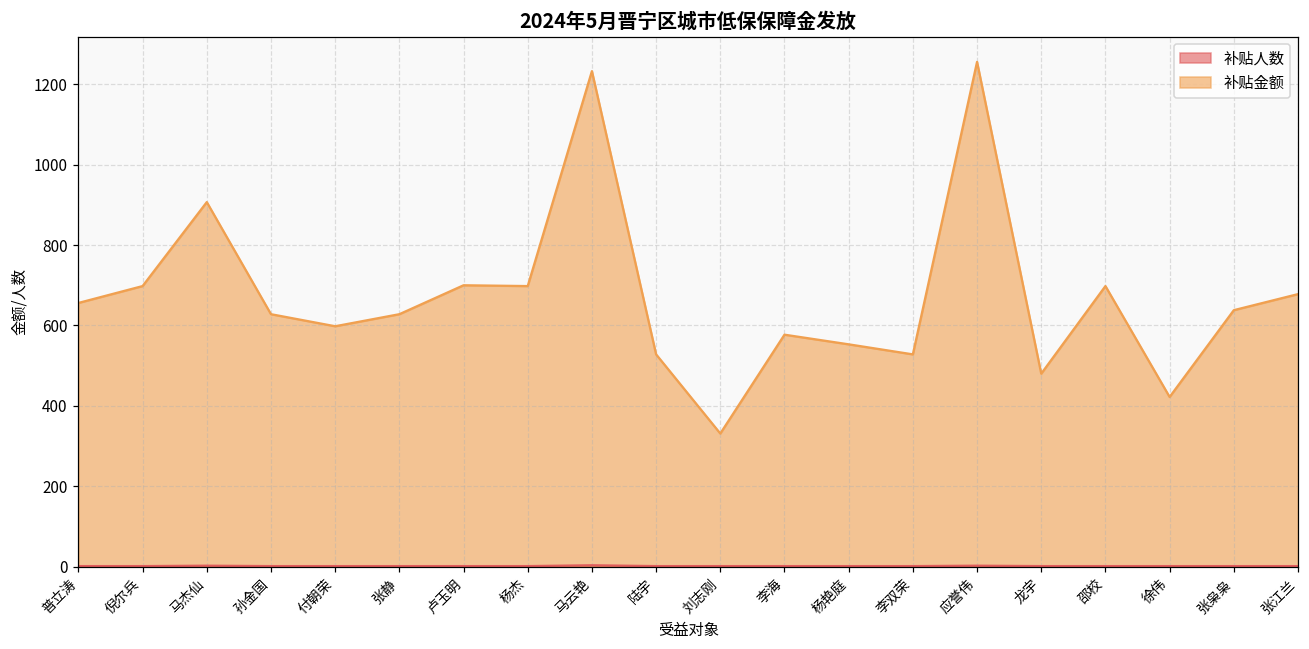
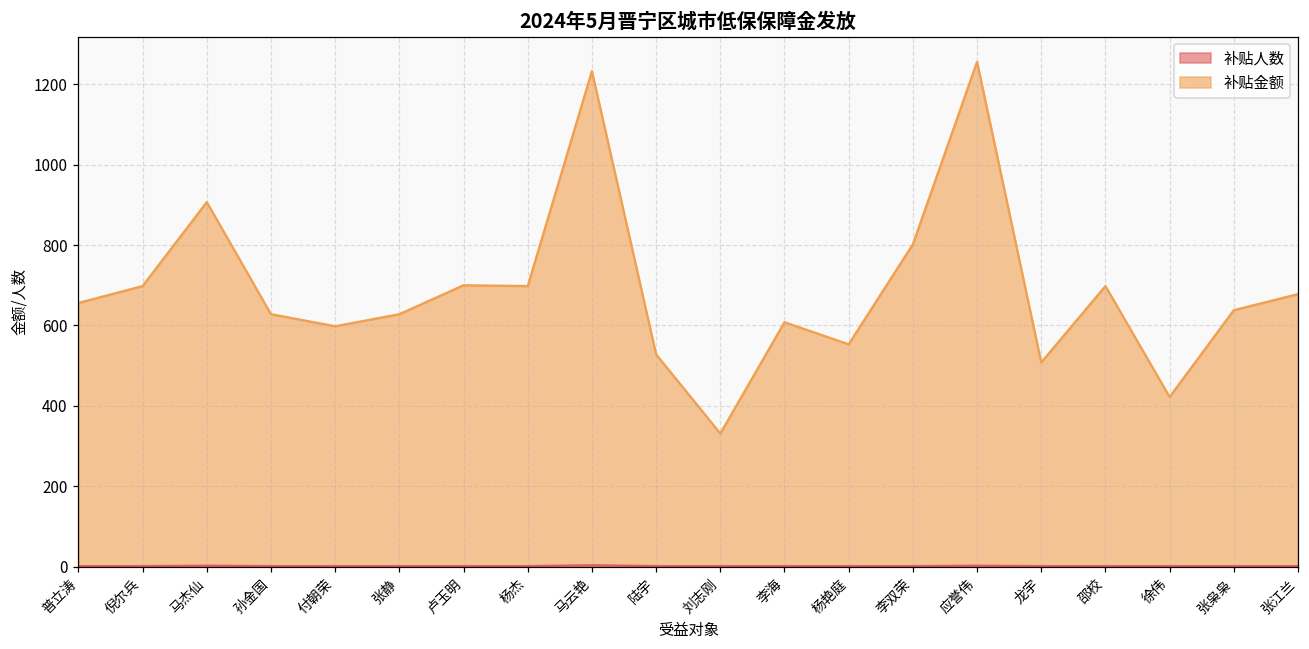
  {
    "补贴人数": {
      "普立涛": 0,
      "倪尔兵": 0,
      "马杰仙": 0,
      "孙金国": 0,
      "付朝荣": 0,
      "张静": 0,
      "卢玉明": 0,
      "杨杰": 0,
      "马云艳": 0,
      "陆宇": 0,
      "刘志刚": 0,
      "李海": 0,
      "杨艳庭": 0,
      "李双荣": 0,
      "应誉伟": 0,
      "龙宇": 0,
      "邵校": 0,
      "徐伟": 0,
      "张枭枭": 0,
      "张江兰": 0
    },
    "补贴金额": {
      "普立涛": 660,
      "倪尔兵": 700,
      "马杰仙": 910,
      "孙金国": 630,
      "付朝荣": 600,
      "张静": 630,
      "卢玉明": 700,
      "杨杰": 700,
      "马云艳": 1230,
      "陆宇": 530,
      "刘志刚": 330,
-     "李海": 580,
+     "李海": 610,
      "杨艳庭": 550,
-     "李双荣": 530,
+     "李双荣": 800,
      "应誉伟": 1260,
-     "龙宇": 480,
+     "龙宇": 510,
      "邵校": 700,
      "徐伟": 420,
      "张枭枭": 640,
      "张江兰": 680
    }
  }
